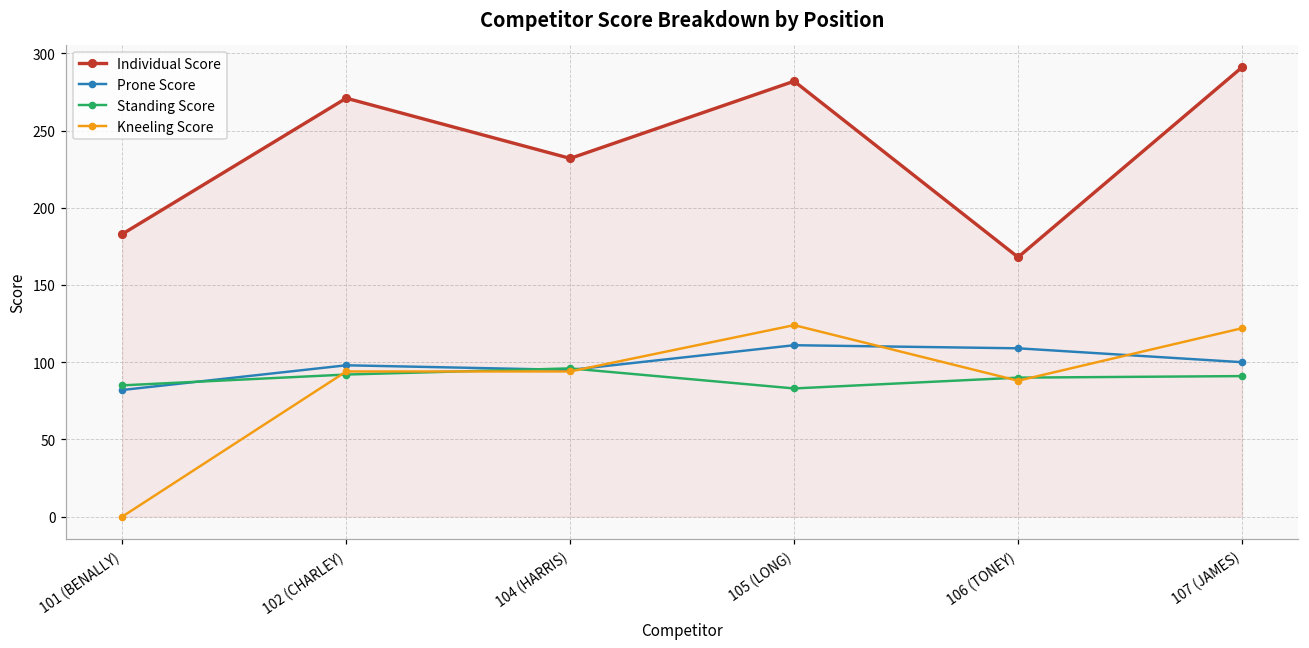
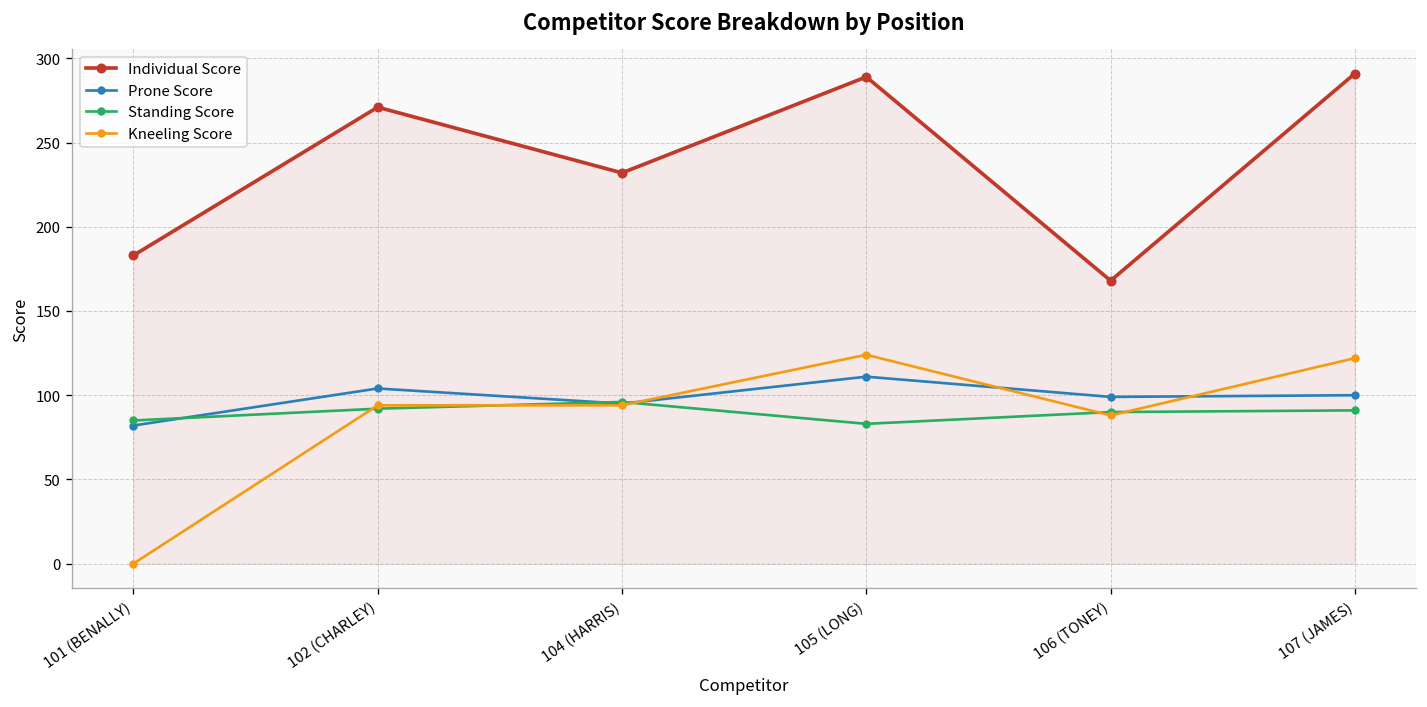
  {
    "Individual Score": {
      "101 (BENALLY)": 183,
      "102 (CHARLEY)": 271,
      "104 (HARRIS)": 232,
-     "105 (LONG)": 282,
+     "105 (LONG)": 289,
      "106 (TONEY)": 168,
      "107 (JAMES)": 291
    },
    "Prone Score": {
      "101 (BENALLY)": 82,
-     "102 (CHARLEY)": 98,
+     "102 (CHARLEY)": 104,
      "105 (LONG)": 111,
-     "106 (TONEY)": 109,
+     "106 (TONEY)": 99,
      "107 (JAMES)": 100
    },
    "Standing Score": {
      "101 (BENALLY)": 85,
      "102 (CHARLEY)": 92,
      "105 (LONG)": 83,
      "106 (TONEY)": 90,
      "107 (JAMES)": 91
    },
    "Kneeling Score": {
      "101 (BENALLY)": 0,
      "102 (CHARLEY)": 94,
      "105 (LONG)": 124,
      "106 (TONEY)": 88,
      "107 (JAMES)": 122
    }
  }
